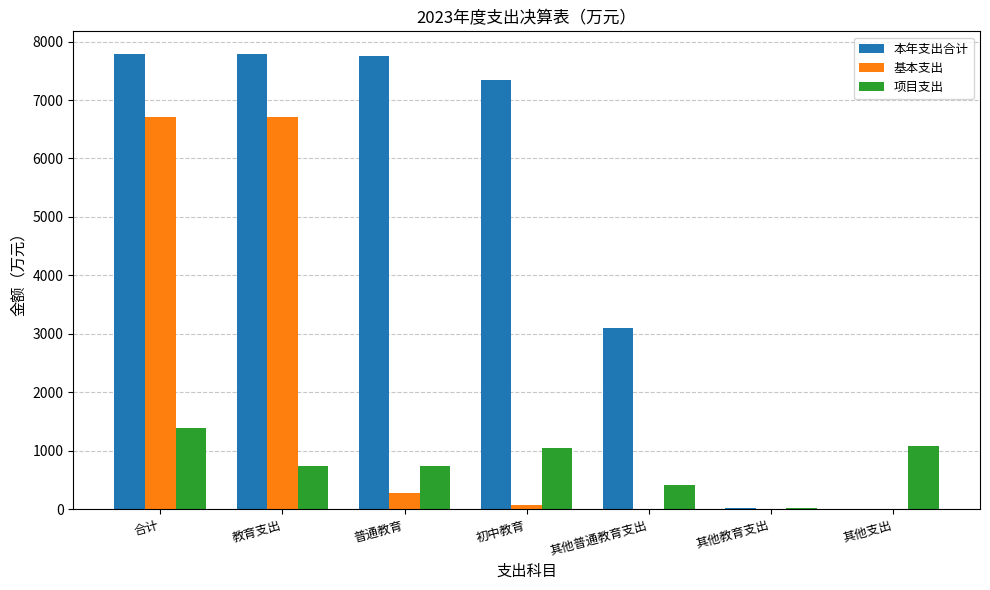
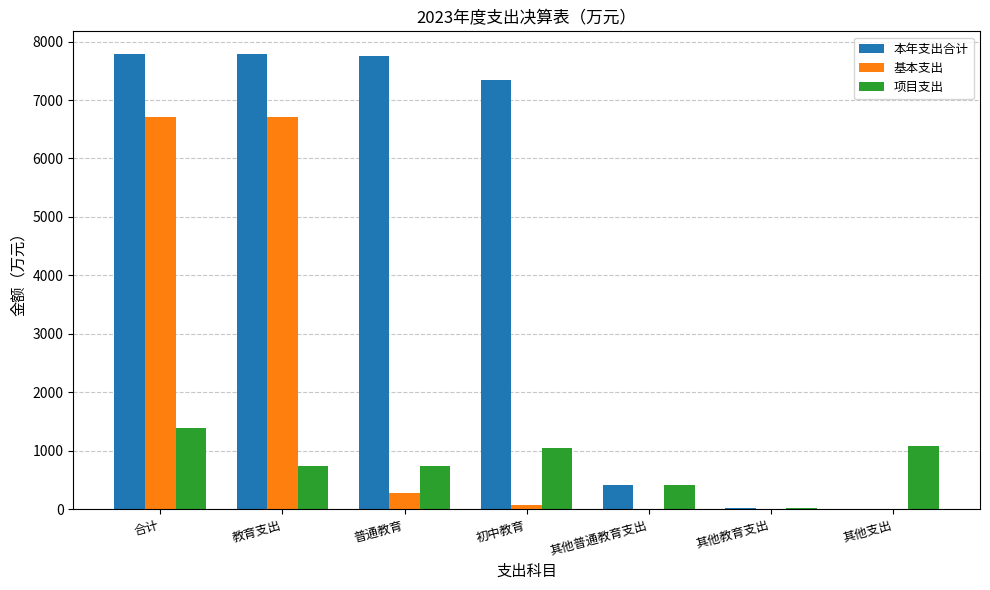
  {
    "本年支出合计": {
      "合计": 7800,
      "教育支出": 7800,
      "普通教育": 7800,
      "初中教育": 7300,
-     "其他普通教育支出": 3100
+     "其他普通教育支出": 400
    },
    "基本支出": {
      "合计": 6700,
      "教育支出": 6700,
      "普通教育": 300,
      "初中教育": 100,
      "其他普通教育支出": 0,
      "其他教育支出": 0,
      "其他支出": 0
    },
    "项目支出": {
      "合计": 1400,
      "教育支出": 700,
      "普通教育": 700,
      "初中教育": 1000,
      "其他普通教育支出": 400,
      "其他支出": 1100
    }
  }
